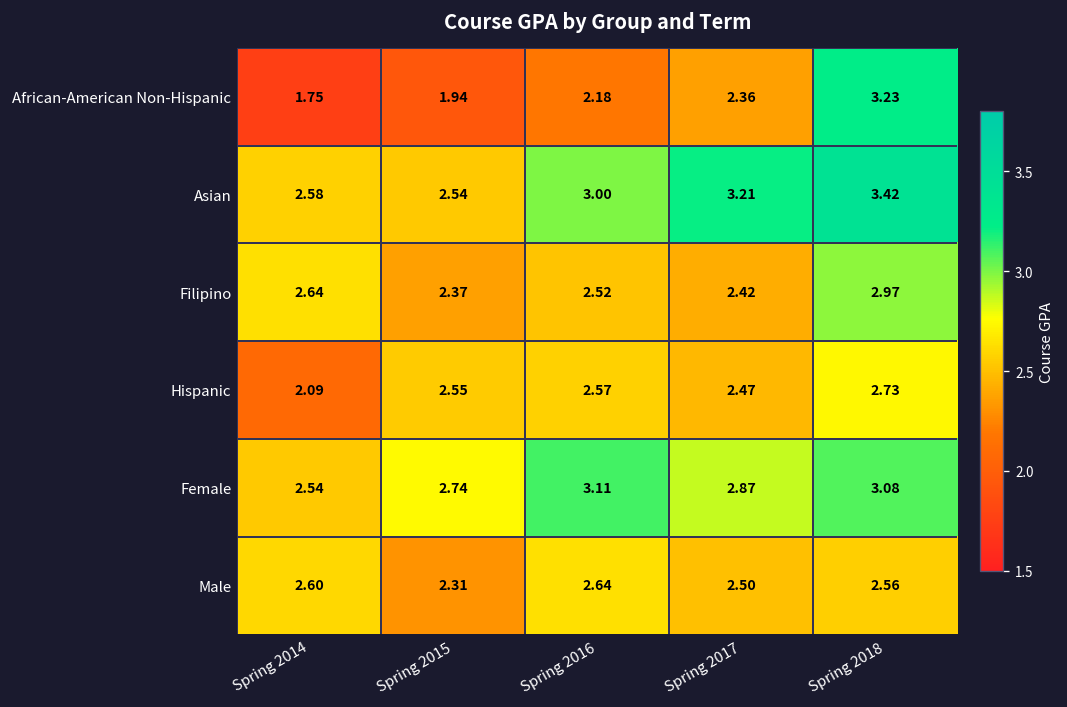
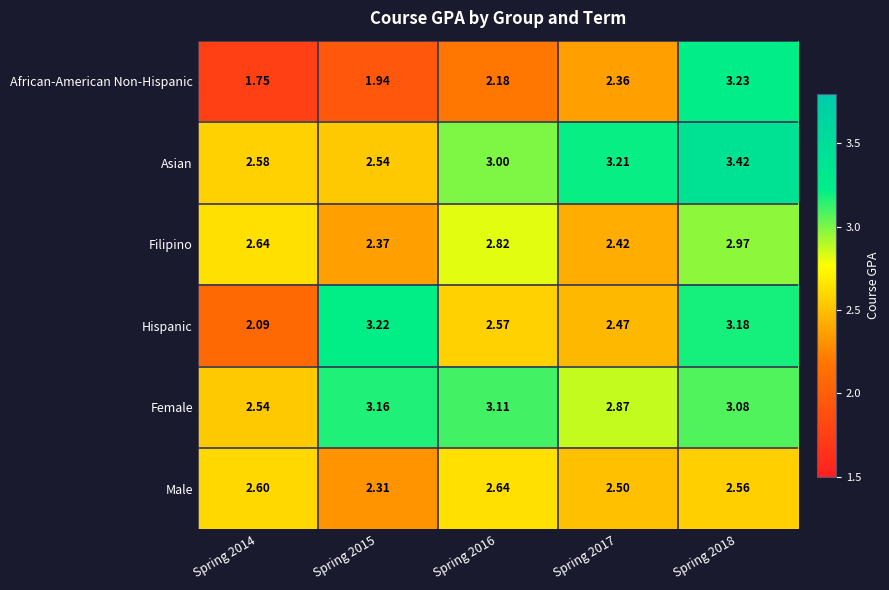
  {
    "African-American Non-Hispanic": {
      "Spring 2014": 1.75,
      "Spring 2015": 1.94,
      "Spring 2016": 2.18,
      "Spring 2017": 2.36,
      "Spring 2018": 3.23
    },
    "Asian": {
      "Spring 2014": 2.58,
      "Spring 2015": 2.54,
      "Spring 2016": 3.00,
      "Spring 2017": 3.21,
      "Spring 2018": 3.42
    },
    "Filipino": {
      "Spring 2014": 2.64,
      "Spring 2015": 2.37,
-     "Spring 2016": 2.52,
+     "Spring 2016": 2.82,
      "Spring 2017": 2.42,
      "Spring 2018": 2.97
    },
    "Hispanic": {
      "Spring 2014": 2.09,
-     "Spring 2015": 2.55,
+     "Spring 2015": 3.22,
      "Spring 2016": 2.57,
      "Spring 2017": 2.47,
-     "Spring 2018": 2.73
+     "Spring 2018": 3.18
    },
    "Female": {
      "Spring 2014": 2.54,
-     "Spring 2015": 2.74,
+     "Spring 2015": 3.16,
      "Spring 2016": 3.11,
      "Spring 2017": 2.87,
      "Spring 2018": 3.08
    },
    "Male": {
      "Spring 2014": 2.60,
      "Spring 2015": 2.31,
      "Spring 2016": 2.64,
      "Spring 2017": 2.50,
      "Spring 2018": 2.56
    }
  }
